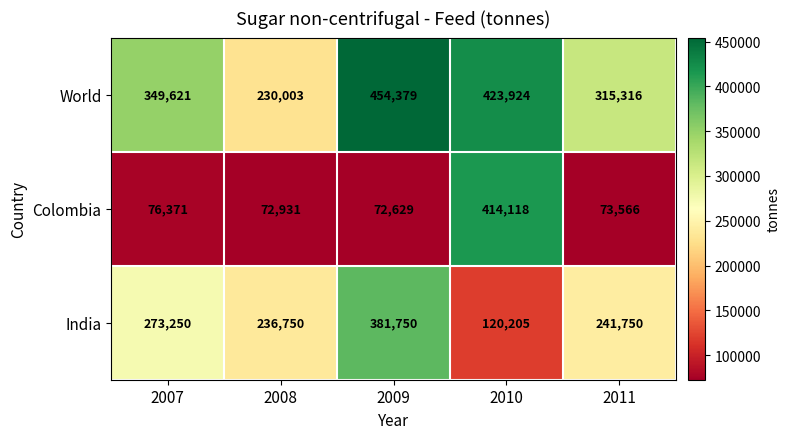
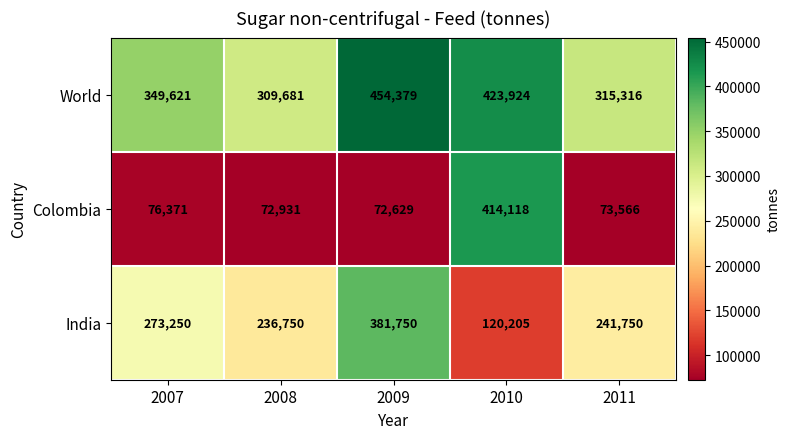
  {
    "World": {
      "2007": "349,621",
-     "2008": "230,003",
+     "2008": "309,681",
      "2009": "454,379",
      "2010": "423,924",
      "2011": "315,316"
    },
    "Colombia": {
      "2007": "76,371",
      "2008": "72,931",
      "2009": "72,629",
      "2010": "414,118",
      "2011": "73,566"
    },
    "India": {
      "2007": "273,250",
      "2008": "236,750",
      "2009": "381,750",
      "2010": "120,205",
      "2011": "241,750"
    }
  }
